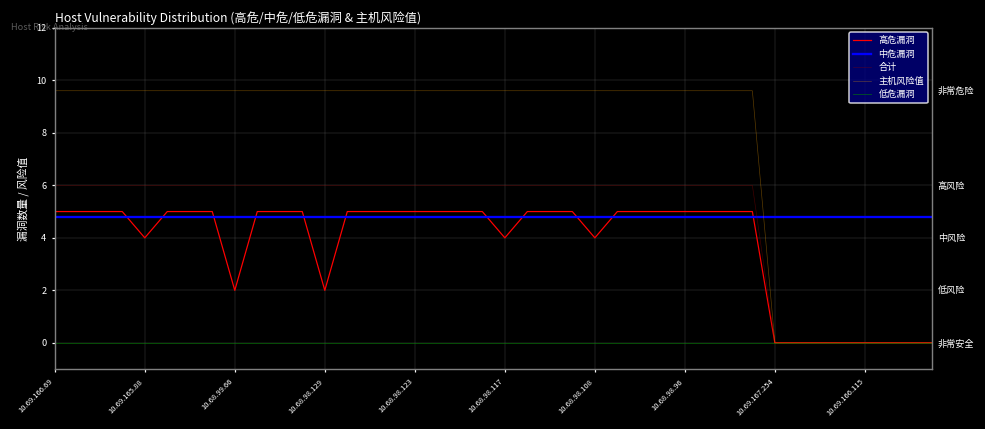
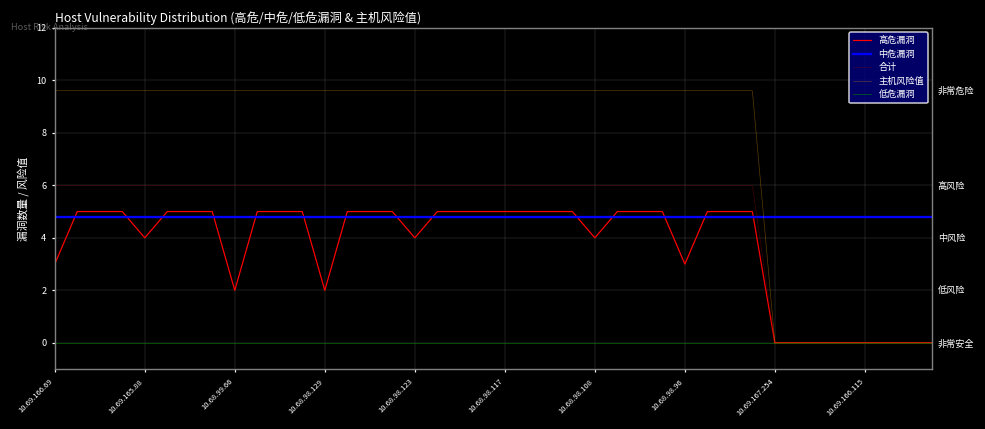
  {
    "高危漏洞": {
-     "10.69.166.69": 5,
+     "10.69.166.69": 3,
      "10.69.165.88": 4,
      "10.68.99.66": 2,
      "10.68.98.129": 2,
-     "10.68.98.123": 5,
-     "10.68.98.117": 4,
+     "10.68.98.123": 4,
+     "10.68.98.117": 5,
      "10.68.98.108": 4,
-     "10.68.98.96": 5
+     "10.68.98.96": 3
    },
    "中危漏洞": {
      "10.69.166.69": 4.8,
      "10.69.165.88": 4.8,
      "10.68.99.66": 4.8,
      "10.68.98.129": 4.8,
      "10.68.98.123": 4.8,
      "10.68.98.117": 4.8,
      "10.68.98.108": 4.8,
      "10.68.98.96": 4.8,
      "10.69.167.254": 4.8,
      "10.69.166.115": 4.8
    },
    "合计": {
      "10.69.166.69": 6,
      "10.69.165.88": 6,
      "10.68.99.66": 6,
      "10.68.98.129": 6,
      "10.68.98.123": 6,
      "10.68.98.117": 6,
      "10.68.98.108": 6,
      "10.68.98.96": 6
    },
    "主机风险值": {
      "10.69.166.69": 9.6,
      "10.69.165.88": 9.6,
      "10.68.99.66": 9.6,
      "10.68.98.129": 9.6,
      "10.68.98.123": 9.6,
      "10.68.98.117": 9.6,
      "10.68.98.108": 9.6,
      "10.68.98.96": 9.6
    },
    "低危漏洞": {
      "10.69.166.69": 0,
      "10.69.165.88": 0,
      "10.68.99.66": 0,
      "10.68.98.129": 0,
      "10.68.98.123": 0,
      "10.68.98.117": 0,
      "10.68.98.108": 0,
      "10.68.98.96": 0
    }
  }
